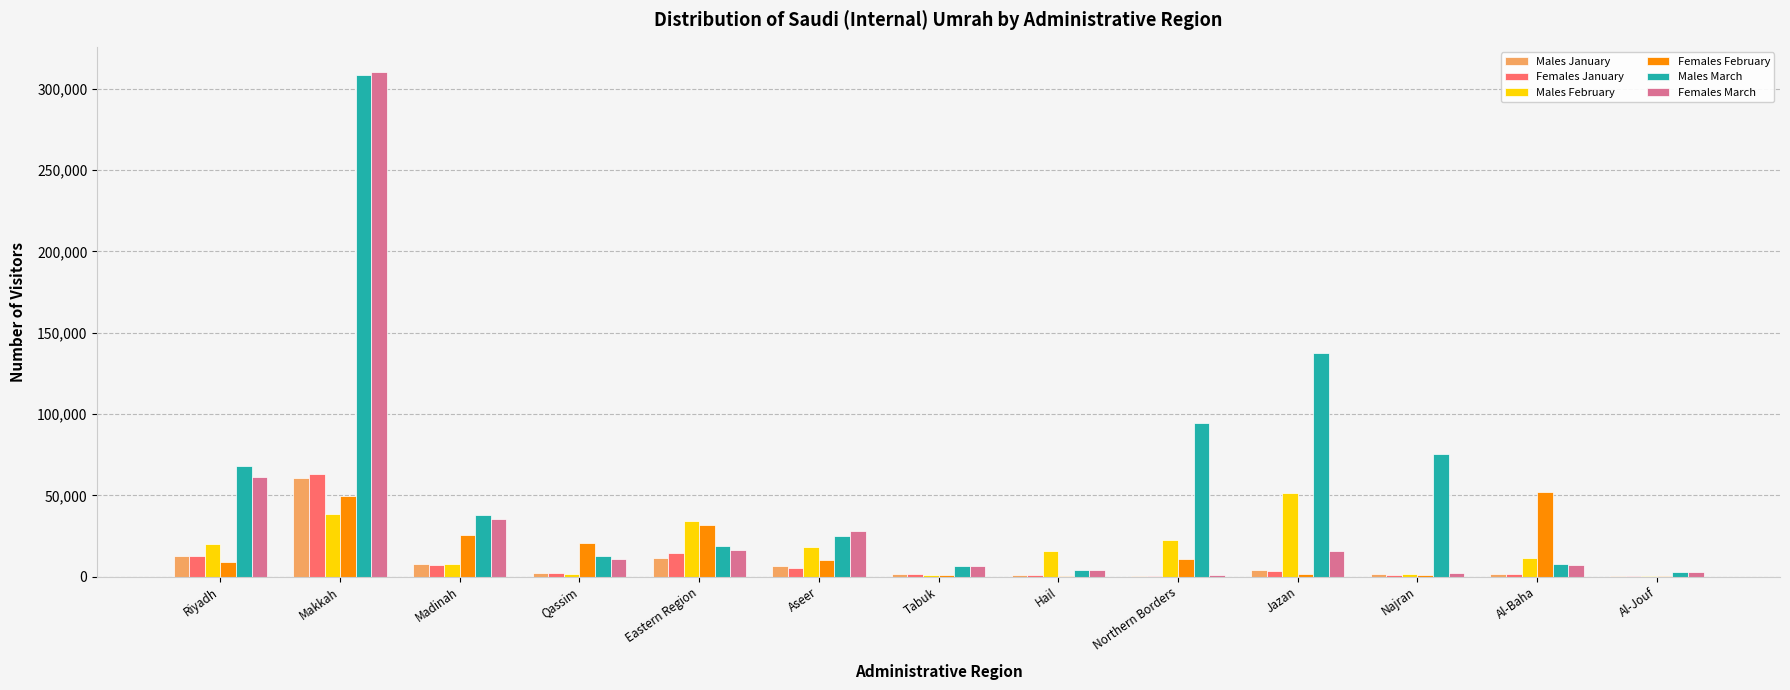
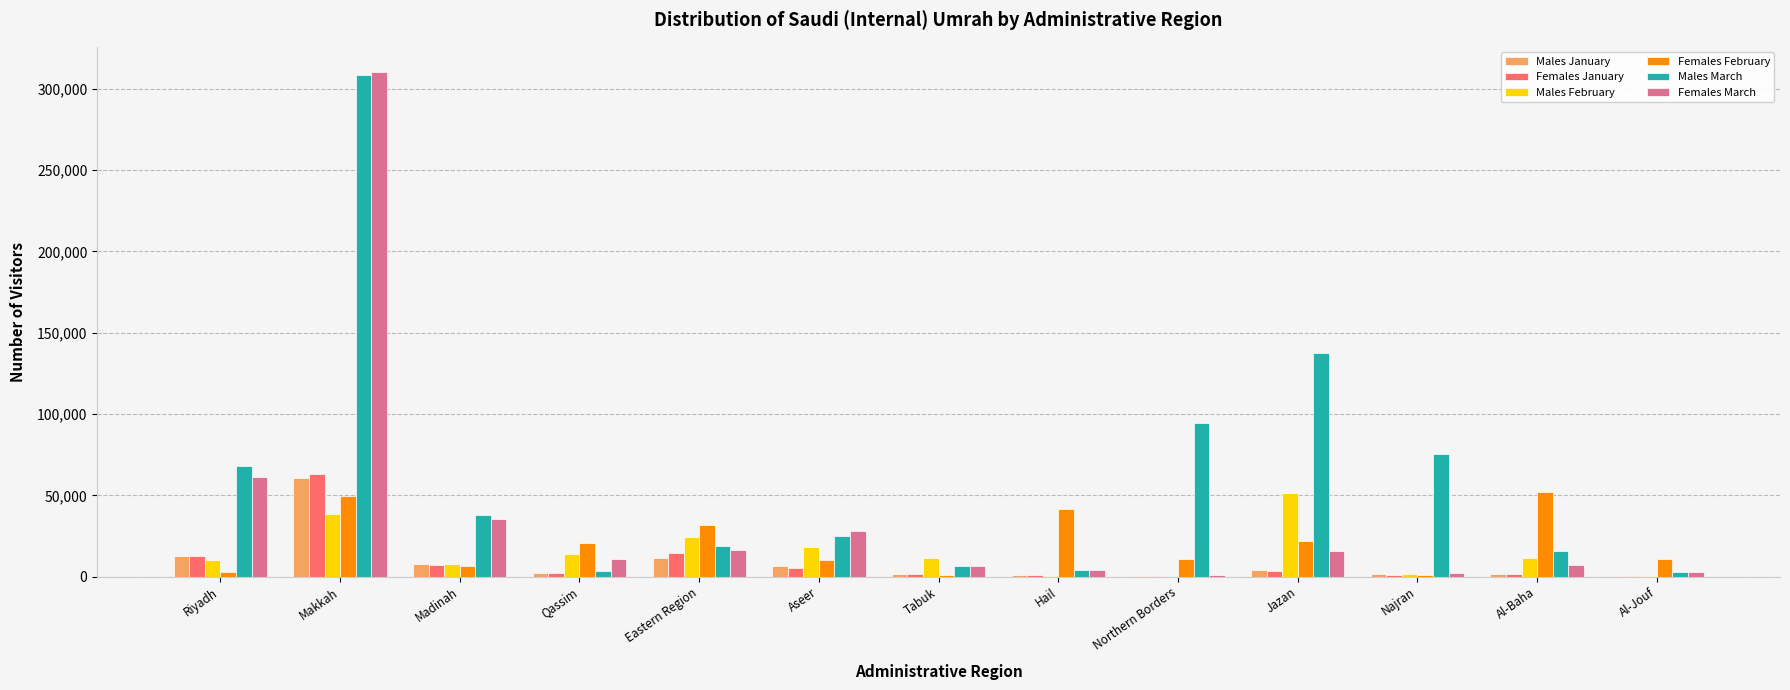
  {
    "Males February": {
-     "Riyadh": "20,000",
+     "Riyadh": "10,000",
      "Makkah": "38,000",
      "Madinah": "8,000",
-     "Qassim": "2,000",
-     "Eastern Region": "34,000",
+     "Qassim": "14,000",
+     "Eastern Region": "25,000",
      "Aseer": "18,000",
-     "Tabuk": "1,000",
-     "Hail": "16,000",
-     "Northern Borders": "23,000",
+     "Tabuk": "12,000",
+     "Hail": "1,000",
+     "Northern Borders": "0",
      "Jazan": "52,000",
      "Najran": "2,000",
      "Al-Baha": "11,000"
    },
    "Females February": {
-     "Riyadh": "9,000",
+     "Riyadh": "3,000",
      "Makkah": "50,000",
-     "Madinah": "26,000",
+     "Madinah": "7,000",
      "Qassim": "21,000",
      "Eastern Region": "32,000",
      "Aseer": "11,000",
-     "Hail": "1,000",
+     "Hail": "41,000",
      "Northern Borders": "11,000",
-     "Jazan": "2,000",
+     "Jazan": "22,000",
      "Al-Baha": "52,000",
-     "Al-Jouf": "0"
+     "Al-Jouf": "11,000"
    },
    "Males March": {
      "Riyadh": "68,000",
      "Makkah": "308,000",
      "Madinah": "38,000",
-     "Qassim": "13,000",
+     "Qassim": "4,000",
      "Eastern Region": "19,000",
      "Aseer": "25,000",
      "Tabuk": "7,000",
      "Hail": "4,000",
      "Northern Borders": "94,000",
      "Jazan": "138,000",
      "Najran": "75,000",
-     "Al-Baha": "8,000",
+     "Al-Baha": "16,000",
      "Al-Jouf": "3,000"
    }
  }
